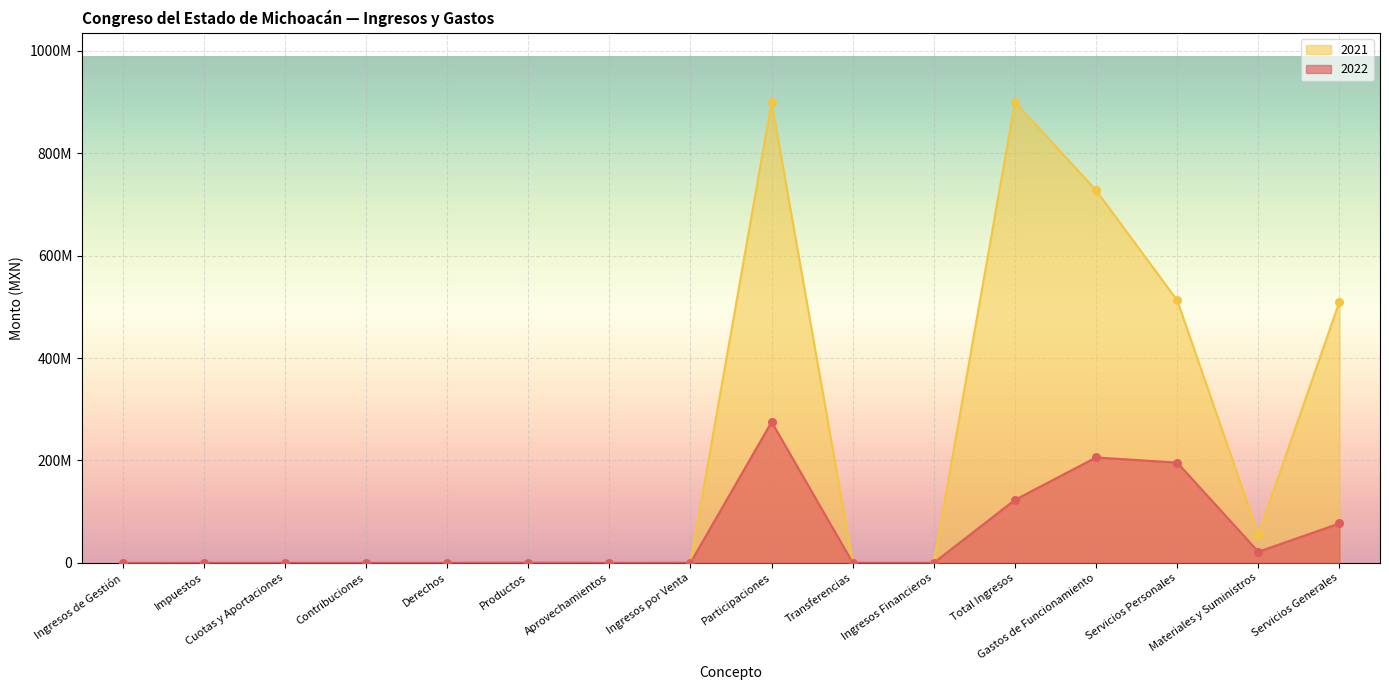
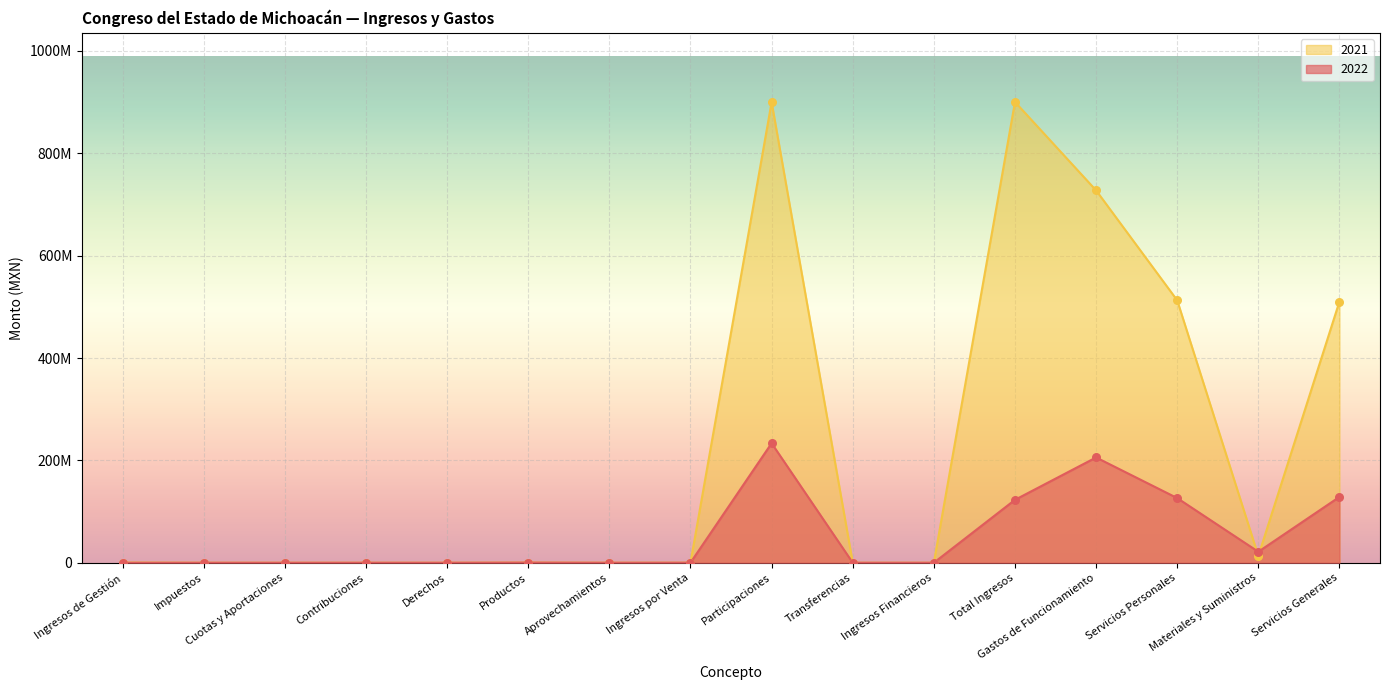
  {
    "2021": {
      "Participaciones": 900000000,
      "Total Ingresos": 900000000,
      "Gastos de Funcionamiento": 730000000,
      "Servicios Personales": 510000000,
-     "Materiales y Suministros": 60000000,
+     "Materiales y Suministros": 10000000,
      "Servicios Generales": 510000000
    },
    "2022": {
-     "Participaciones": 280000000,
+     "Participaciones": 230000000,
      "Total Ingresos": 120000000,
      "Gastos de Funcionamiento": 210000000,
-     "Servicios Personales": 200000000,
+     "Servicios Personales": 130000000,
      "Materiales y Suministros": 20000000,
-     "Servicios Generales": 80000000
+     "Servicios Generales": 130000000
    }
  }
